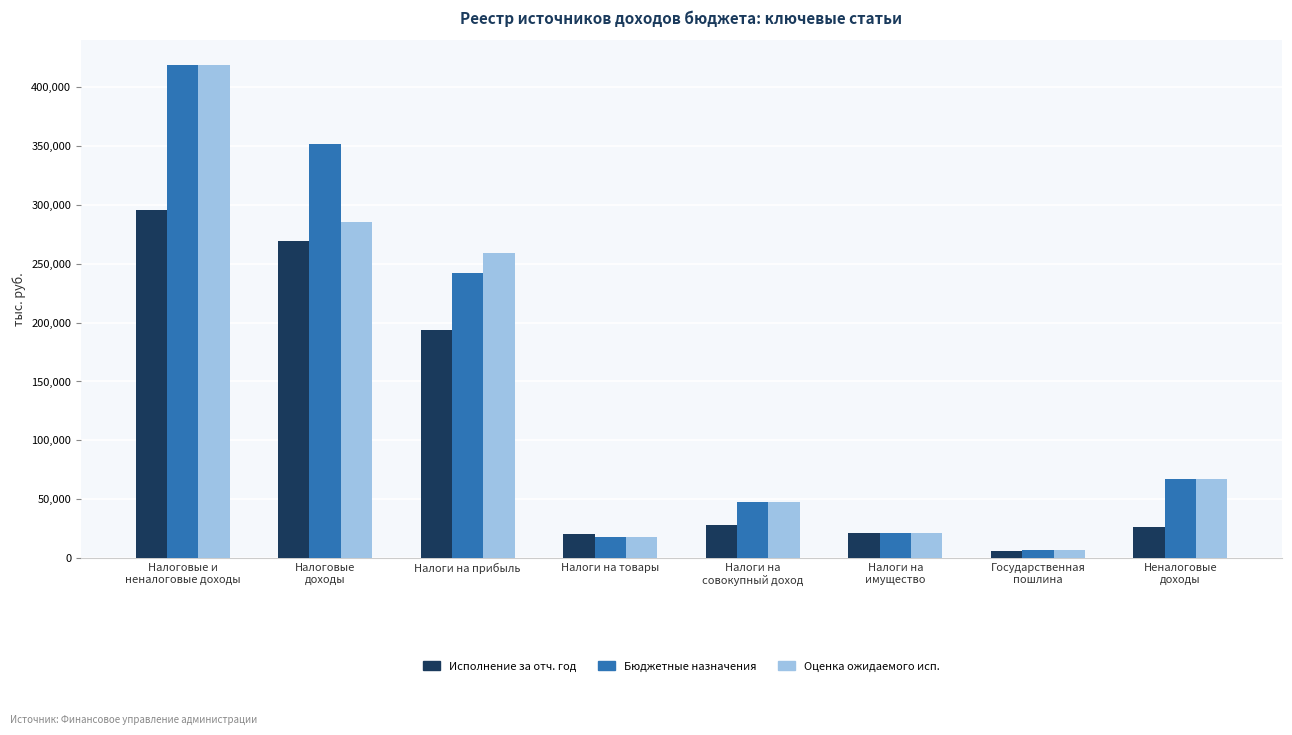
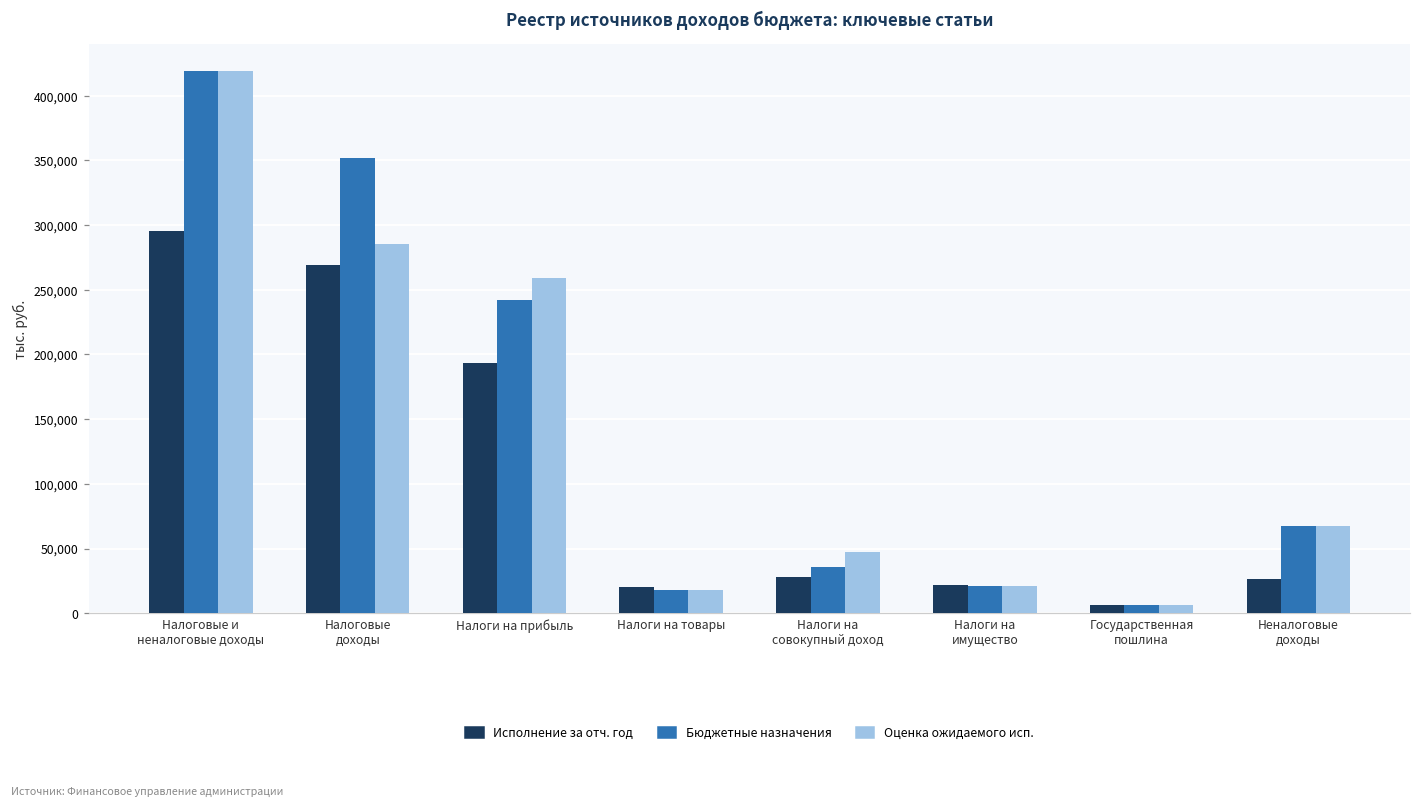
  {
    "Исполнение за отч. год": {
      "Налоговые и неналоговые доходы": "295,000",
      "Налоговые доходы": "269,000",
      "Налоги на прибыль": "193,000",
      "Налоги на товары": "20,000",
      "Налоги на совокупный доход": "28,000",
      "Налоги на имущество": "21,000",
      "Государственная пошлина": "6,000",
      "Неналоговые доходы": "26,000"
    },
    "Бюджетные назначения": {
      "Налоговые и неналоговые доходы": "419,000",
      "Налоговые доходы": "352,000",
      "Налоги на прибыль": "242,000",
      "Налоги на товары": "18,000",
-     "Налоги на совокупный доход": "47,000",
+     "Налоги на совокупный доход": "35,000",
      "Налоги на имущество": "21,000",
      "Государственная пошлина": "7,000",
      "Неналоговые доходы": "67,000"
    },
    "Оценка ожидаемого исп.": {
      "Налоговые и неналоговые доходы": "419,000",
      "Налоговые доходы": "285,000",
      "Налоги на прибыль": "259,000",
      "Налоги на товары": "18,000",
      "Налоги на совокупный доход": "47,000",
      "Налоги на имущество": "21,000",
      "Государственная пошлина": "7,000",
      "Неналоговые доходы": "67,000"
    }
  }
